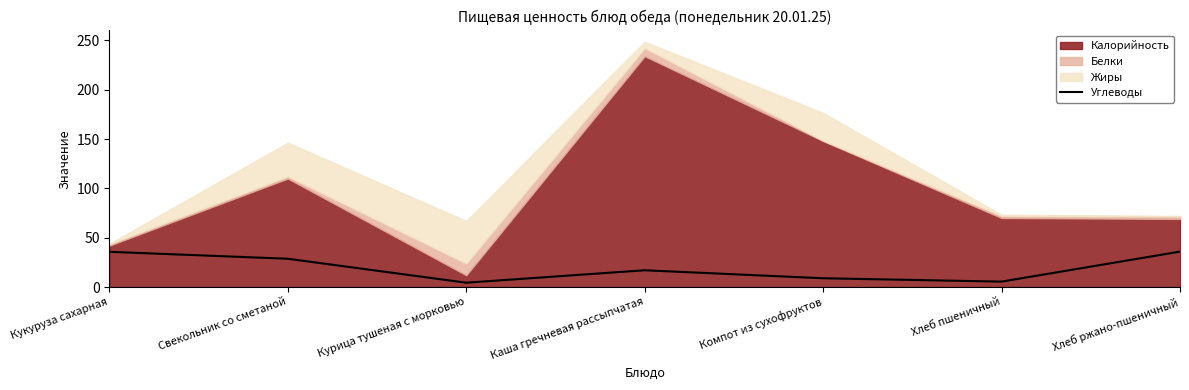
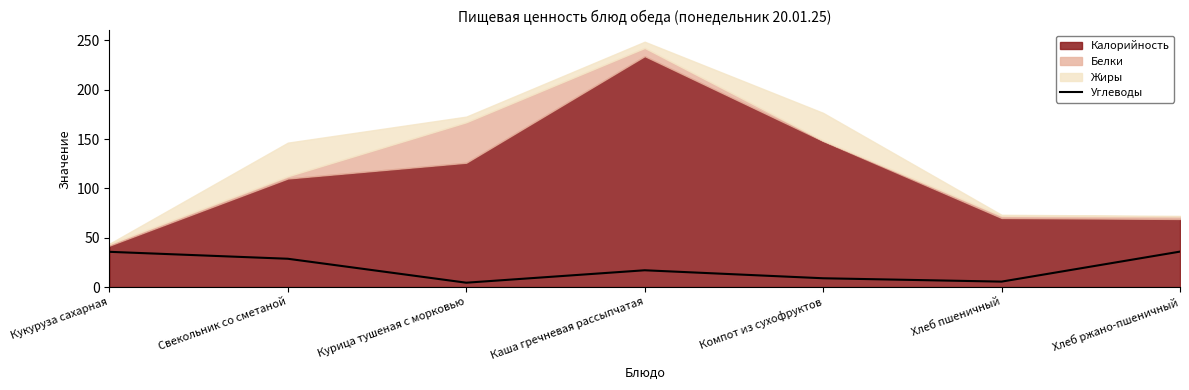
  {
    "Углеводы": {
      "Кукуруза сахарная": 40,
      "Свекольник со сметаной": 30,
      "Курица тушеная с морковью": 0,
      "Каша гречневая рассыпчатая": 20,
      "Компот из сухофруктов": 10,
      "Хлеб пшеничный": 10,
      "Хлеб ржано-пшеничный": 40
    },
    "Калорийность": {
-     "Курица тушеная с морковью": 10,
+     "Курица тушеная с морковью": 130,
      "Каша гречневая рассыпчатая": 230,
      "Хлеб ржано-пшеничный": 70
    },
    "Белки": {
-     "Курица тушеная с морковью": 10,
+     "Курица тушеная с морковью": 40,
      "Каша гречневая рассыпчатая": 10
    },
    "Жиры": {
      "Свекольник со сметаной": 30,
-     "Курица тушеная с морковью": 40,
+     "Курица тушеная с морковью": 10,
      "Каша гречневая рассыпчатая": 10,
      "Компот из сухофруктов": 30
    }
  }
